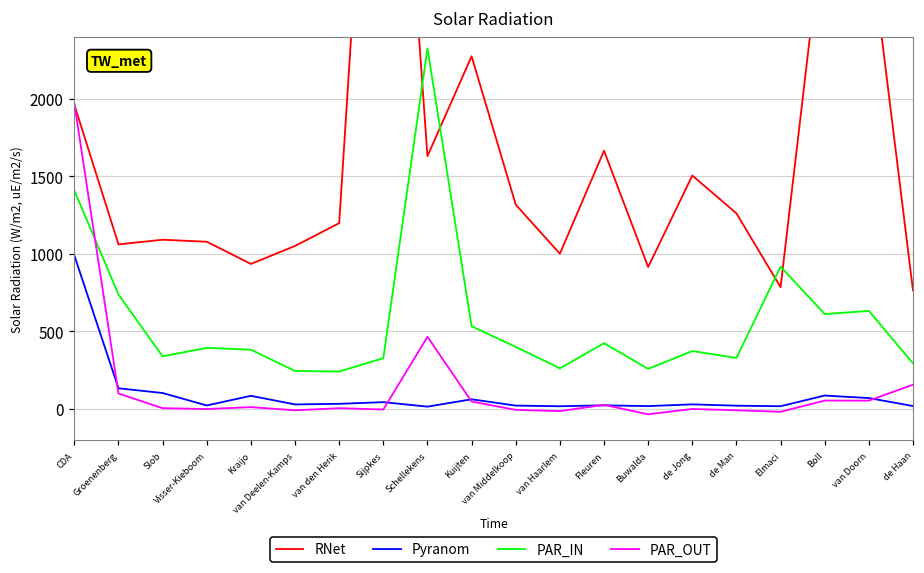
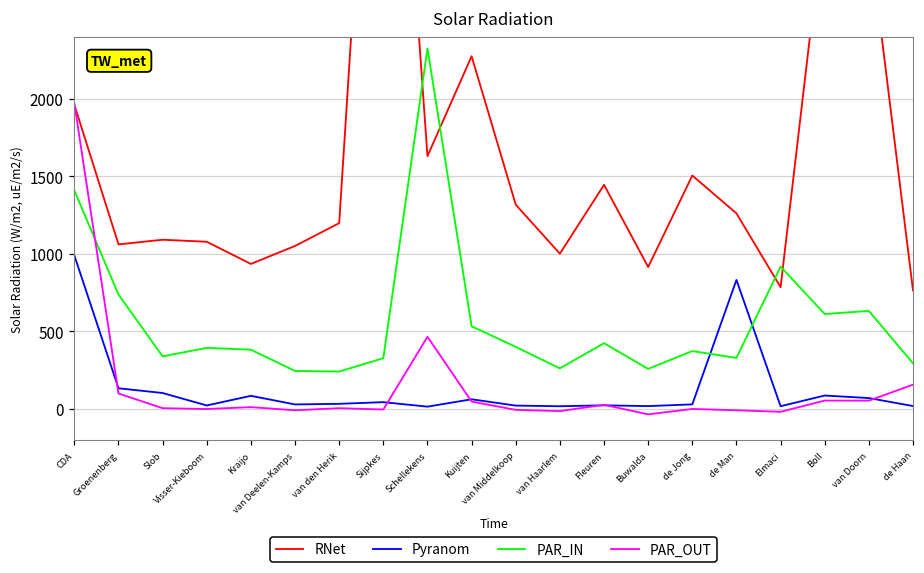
  {
    "RNet": {
      "Groenenberg": 1060,
      "Slob": 1090,
      "Visser-Kieboom": 1080,
      "Kraijo": 930,
      "van Deelen-Kamps": 1050,
      "van den Herik": 1200,
      "Schellekens": 1630,
      "Kuijten": 2270,
      "van Middelkoop": 1320,
      "van Haarlem": 1000,
-     "Fleuren": 1660,
+     "Fleuren": 1440,
      "Buwalda": 910,
      "de Jong": 1500,
      "de Man": 1260,
      "Elmaci": 780,
      "de Haan": 760
    },
    "Pyranom": {
      "CDA": 990,
      "Groenenberg": 130,
      "Slob": 100,
      "Visser-Kieboom": 20,
      "Kraijo": 80,
      "van Deelen-Kamps": 30,
      "van den Herik": 30,
      "Sijpkes": 40,
      "Schellekens": 10,
      "van Middelkoop": 20,
      "van Haarlem": 20,
      "Buwalda": 20,
      "de Jong": 30,
-     "de Man": 20,
+     "de Man": 830,
      "Elmaci": 20,
      "Boll": 90,
      "de Haan": 20
    },
    "PAR_IN": {
      "CDA": 1410,
      "Groenenberg": 740,
      "Slob": 340,
      "Visser-Kieboom": 390,
      "Kraijo": 380,
      "van Deelen-Kamps": 240,
      "van den Herik": 240,
      "Sijpkes": 330,
      "Schellekens": 2320,
      "Kuijten": 530,
      "van Middelkoop": 400,
      "van Haarlem": 260,
      "Fleuren": 420,
      "Buwalda": 260,
      "de Jong": 370,
      "de Man": 330,
      "Elmaci": 920,
      "Boll": 610,
      "van Doorn": 630,
      "de Haan": 290
    },
    "PAR_OUT": {
      "Groenenberg": 100,
      "Slob": 0,
      "Visser-Kieboom": 0,
      "Kraijo": 10,
      "van Deelen-Kamps": -10,
      "van den Herik": 0,
      "Sijpkes": 0,
      "Schellekens": 460,
      "van Middelkoop": -10,
      "van Haarlem": -10,
      "Buwalda": -40,
      "de Jong": 0,
      "de Man": -10,
      "Elmaci": -20,
      "Boll": 50,
      "de Haan": 160
    }
  }
